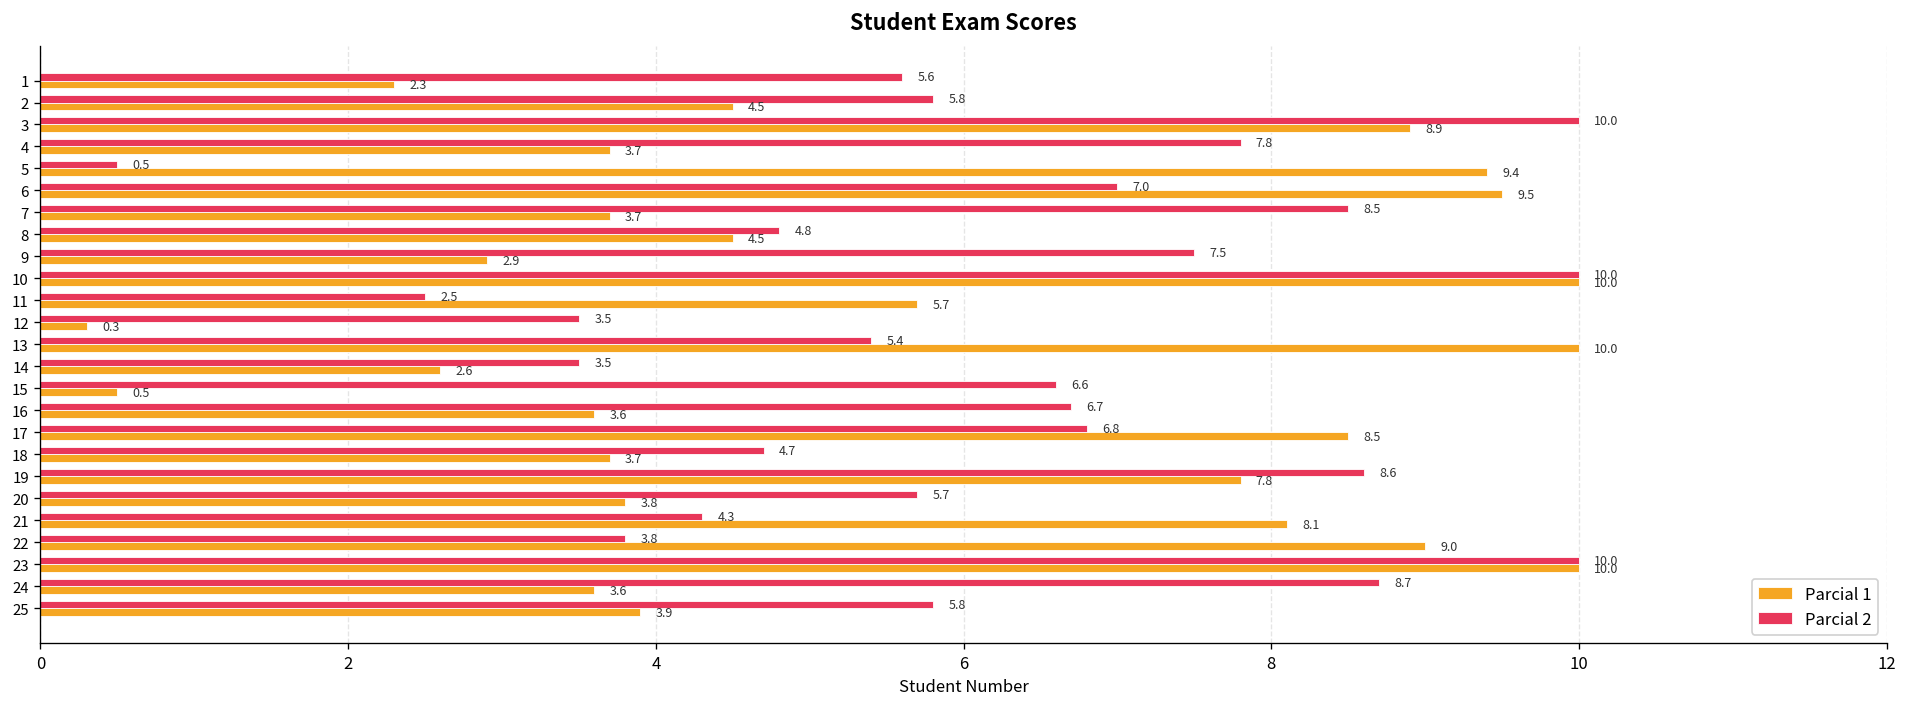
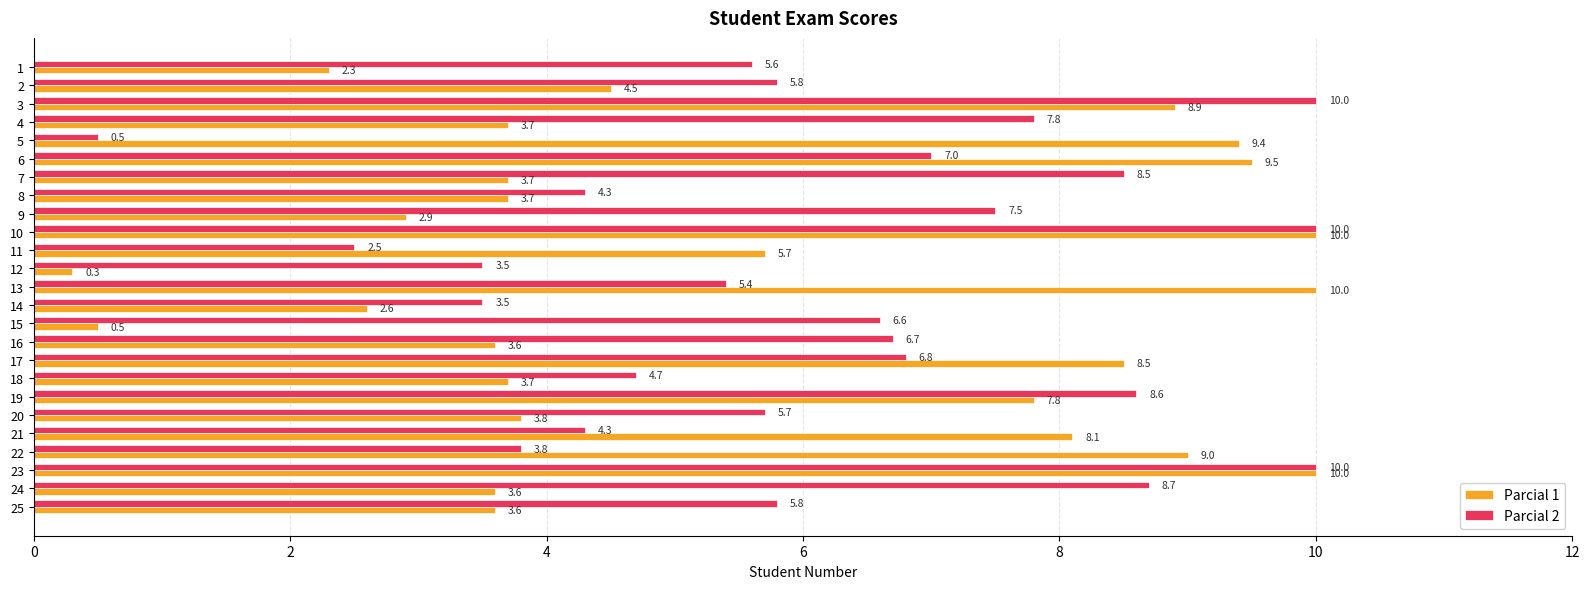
  {
    "Parcial 1": {
      "1": 2.3,
      "2": 4.5,
      "3": 8.9,
      "4": 3.7,
      "5": 9.4,
      "6": 9.5,
      "7": 3.7,
-     "8": 4.5,
+     "8": 3.7,
      "9": 2.9,
      "11": 5.7,
      "12": 0.3,
      "13": 10.0,
      "14": 2.6,
      "15": 0.5,
      "16": 3.6,
      "17": 8.5,
      "18": 3.7,
      "19": 7.8,
      "20": 3.8,
      "21": 8.1,
      "22": 9.0,
      "24": 3.6,
-     "25": 3.9
+     "25": 3.6
    },
    "Parcial 2": {
      "1": 5.6,
      "2": 5.8,
      "3": 10.0,
      "4": 7.8,
      "5": 0.5,
      "6": 7.0,
      "7": 8.5,
-     "8": 4.8,
+     "8": 4.3,
      "9": 7.5,
      "11": 2.5,
      "12": 3.5,
      "13": 5.4,
      "14": 3.5,
      "15": 6.6,
      "16": 6.7,
      "17": 6.8,
      "18": 4.7,
      "19": 8.6,
      "20": 5.7,
      "21": 4.3,
      "22": 3.8,
      "24": 8.7,
      "25": 5.8
    }
  }
